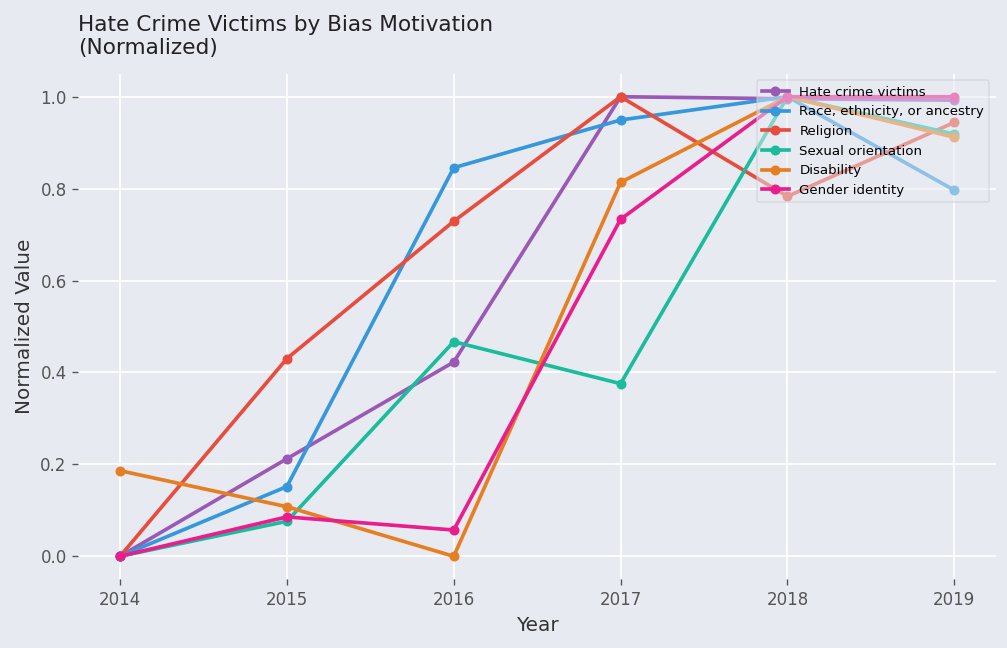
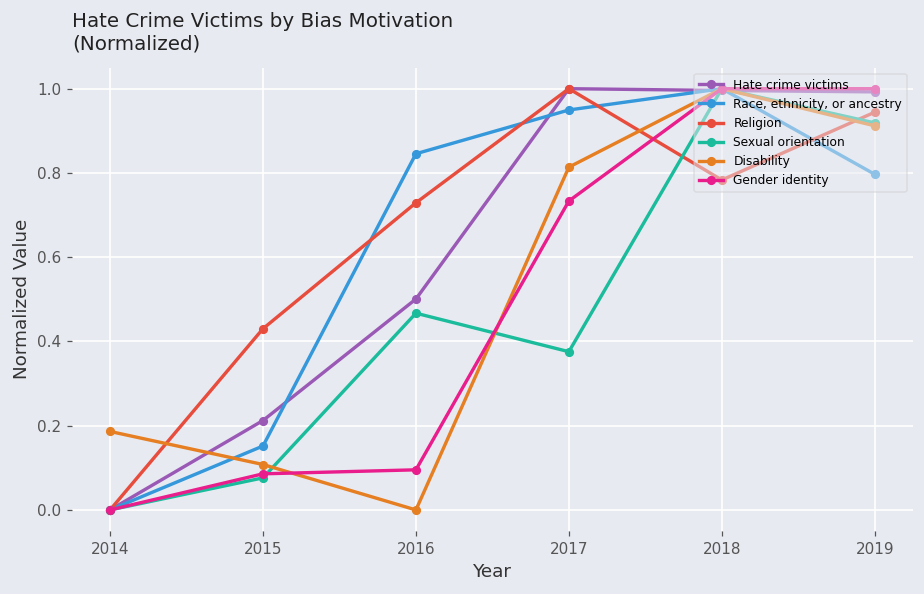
  {
    "Hate crime victims": {
      "2015": 0.21,
-     "2016": 0.42
+     "2016": 0.50
    },
    "Race, ethnicity, or ancestry": {
      "2015": 0.15,
      "2016": 0.85,
      "2017": 0.95
    },
    "Sexual orientation": {
      "2015": 0.08,
      "2016": 0.47,
      "2017": 0.38
    },
    "Gender identity": {
      "2015": 0.09,
-     "2016": 0.06,
+     "2016": 0.10,
      "2017": 0.73
    }
  }
